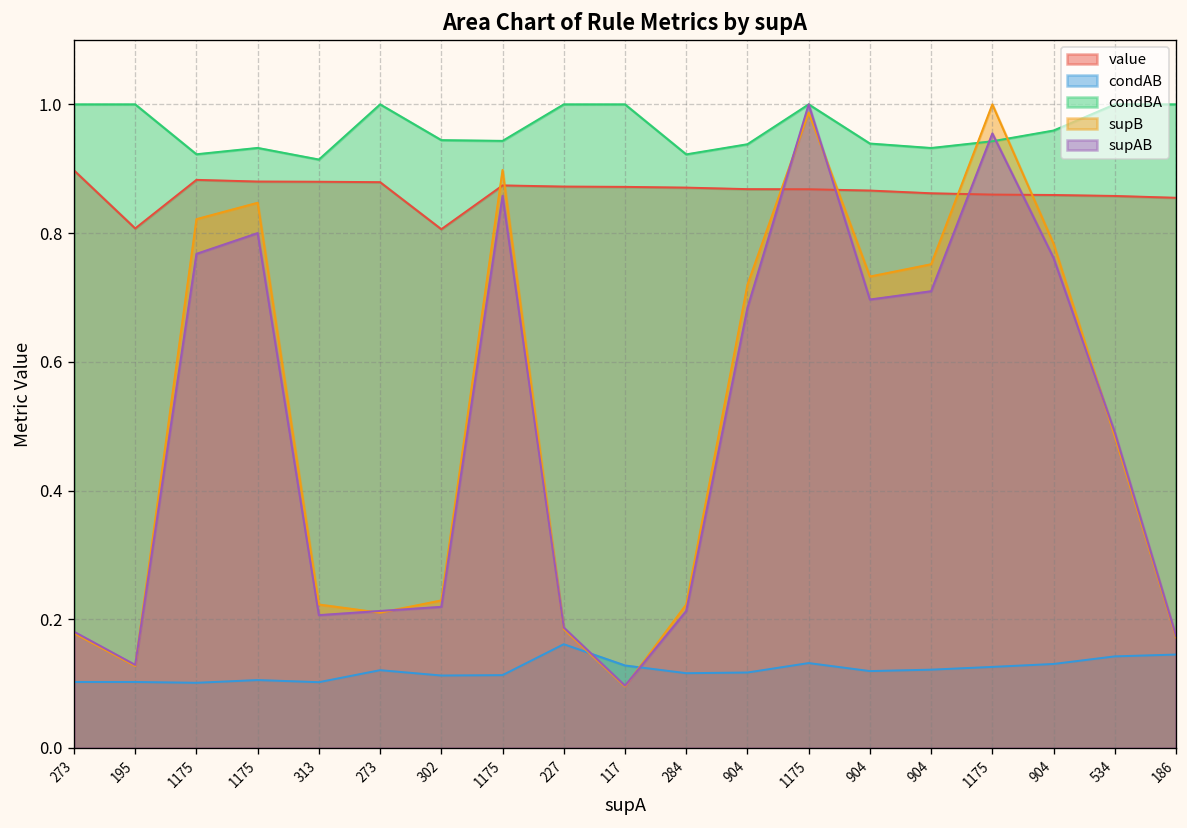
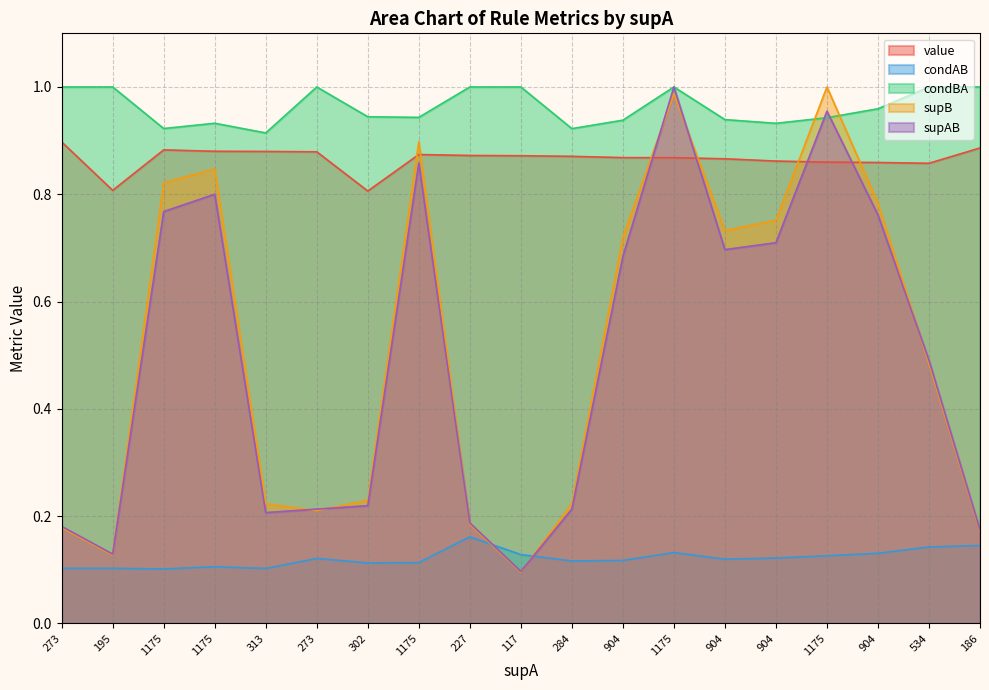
  {
    "value": {
      "195": 0.81,
      "313": 0.88,
      "302": 0.81,
      "227": 0.87,
      "117": 0.87,
      "284": 0.87,
      "534": 0.86,
-     "186": 0.85
+     "186": 0.89
    },
    "condAB": {
      "195": 0.10,
      "313": 0.10,
      "302": 0.11,
      "227": 0.16,
      "117": 0.13,
      "284": 0.12,
      "534": 0.14,
      "186": 0.15
    },
    "condBA": {
      "195": 1.00,
      "313": 0.91,
      "302": 0.94,
      "227": 1.00,
      "117": 1.00,
      "284": 0.92,
      "186": 1.00
    },
    "supB": {
      "313": 0.22,
      "302": 0.23,
      "284": 0.22,
      "534": 0.48
    },
    "supAB": {
      "313": 0.21,
      "302": 0.22,
      "284": 0.21,
      "534": 0.49
    }
  }
